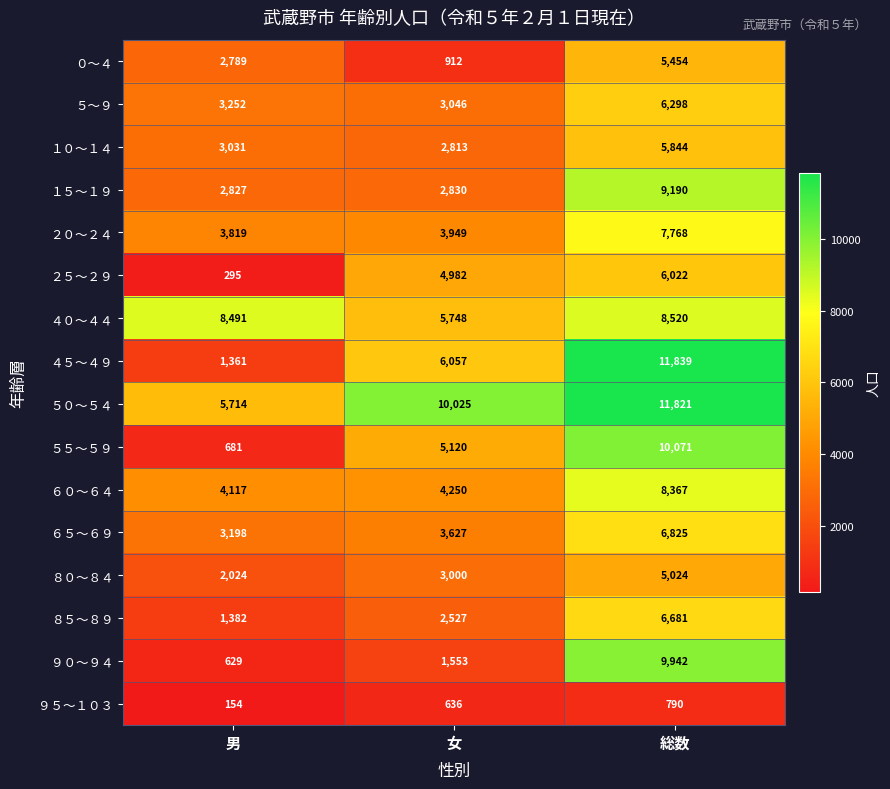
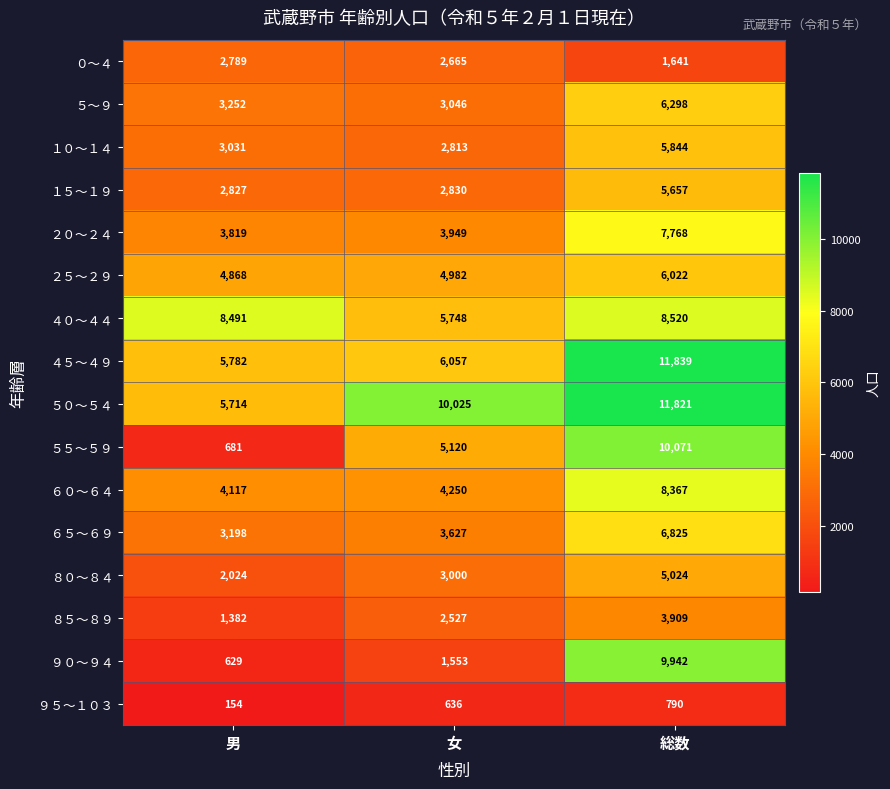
  {
    "０～４": {
      "男": "2,789",
-     "女": "912",
-     "総数": "5,454"
+     "女": "2,665",
+     "総数": "1,641"
    },
    "５～９": {
      "男": "3,252",
      "女": "3,046",
      "総数": "6,298"
    },
    "１０～１４": {
      "男": "3,031",
      "女": "2,813",
      "総数": "5,844"
    },
    "１５～１９": {
      "男": "2,827",
      "女": "2,830",
-     "総数": "9,190"
+     "総数": "5,657"
    },
    "２０～２４": {
      "男": "3,819",
      "女": "3,949",
      "総数": "7,768"
    },
    "２５～２９": {
-     "男": "295",
+     "男": "4,868",
      "女": "4,982",
      "総数": "6,022"
    },
    "４０～４４": {
      "男": "8,491",
      "女": "5,748",
      "総数": "8,520"
    },
    "４５～４９": {
-     "男": "1,361",
+     "男": "5,782",
      "女": "6,057",
      "総数": "11,839"
    },
    "５０～５４": {
      "男": "5,714",
      "女": "10,025",
      "総数": "11,821"
    },
    "５５～５９": {
      "男": "681",
      "女": "5,120",
      "総数": "10,071"
    },
    "６０～６４": {
      "男": "4,117",
      "女": "4,250",
      "総数": "8,367"
    },
    "６５～６９": {
      "男": "3,198",
      "女": "3,627",
      "総数": "6,825"
    },
    "８０～８４": {
      "男": "2,024",
      "女": "3,000",
      "総数": "5,024"
    },
    "８５～８９": {
      "男": "1,382",
      "女": "2,527",
-     "総数": "6,681"
+     "総数": "3,909"
    },
    "９０～９４": {
      "男": "629",
      "女": "1,553",
      "総数": "9,942"
    },
    "９５～１０３": {
      "男": "154",
      "女": "636",
      "総数": "790"
    }
  }
